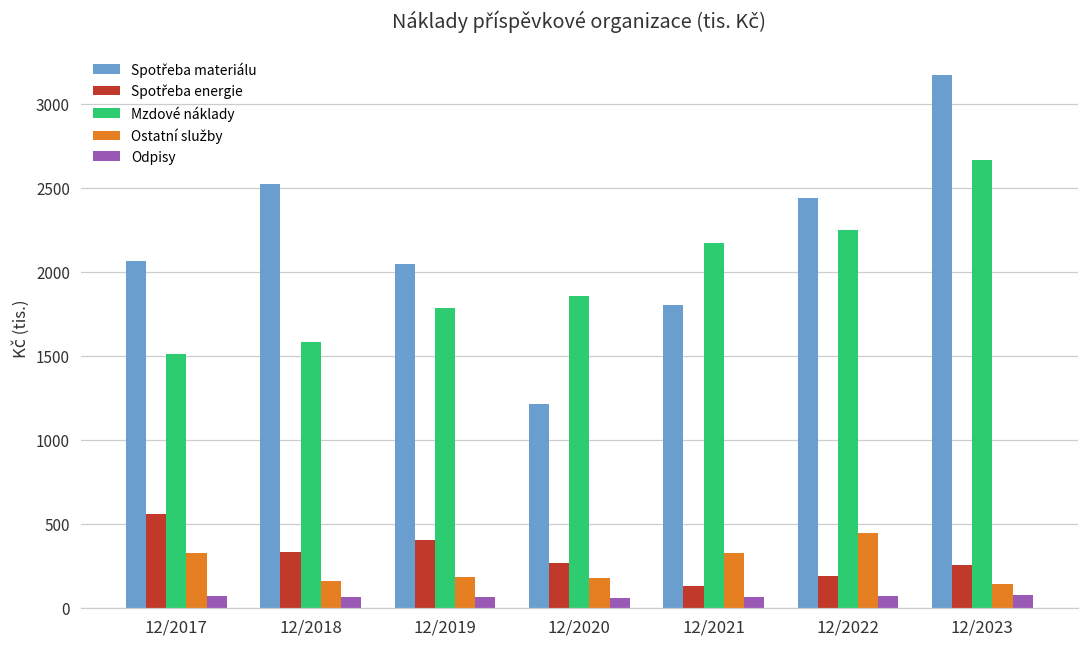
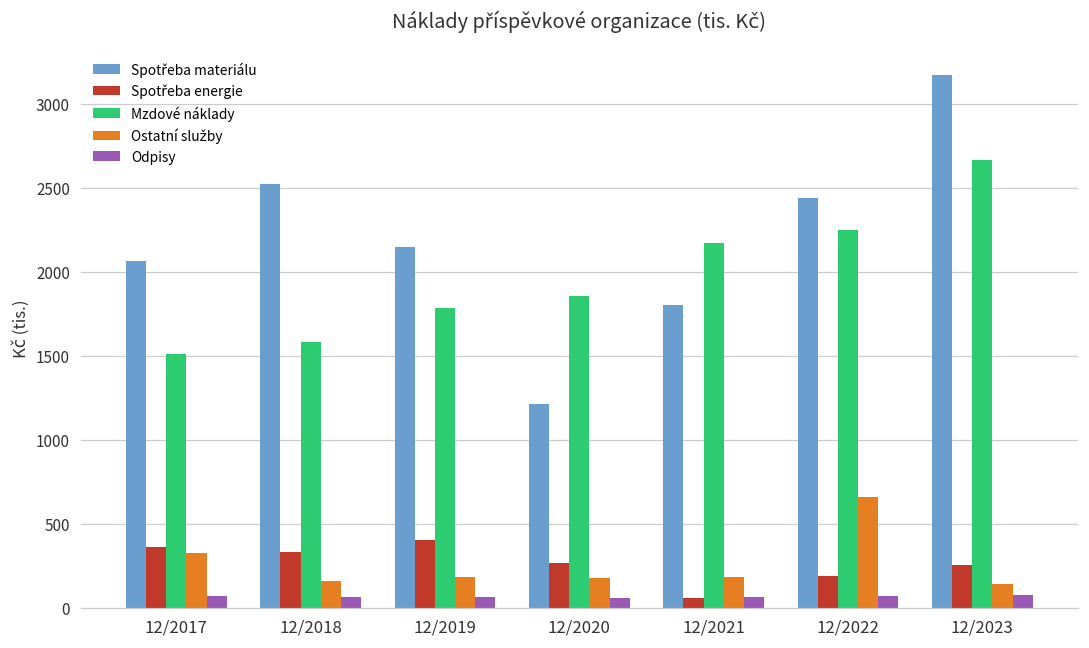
  {
    "Spotřeba materiálu": {
      "12/2017": 2060,
      "12/2018": 2530,
-     "12/2019": 2050,
+     "12/2019": 2150,
      "12/2020": 1210,
      "12/2021": 1800,
      "12/2022": 2440,
      "12/2023": 3170
    },
    "Spotřeba energie": {
-     "12/2017": 560,
+     "12/2017": 360,
      "12/2018": 330,
      "12/2019": 400,
      "12/2020": 270,
-     "12/2021": 130,
+     "12/2021": 50,
      "12/2022": 190,
      "12/2023": 260
    },
    "Mzdové náklady": {
      "12/2017": 1510,
      "12/2018": 1580,
      "12/2019": 1780,
      "12/2020": 1860,
      "12/2021": 2170,
      "12/2022": 2250,
      "12/2023": 2670
    },
    "Ostatní služby": {
      "12/2017": 320,
      "12/2018": 160,
      "12/2019": 180,
      "12/2020": 170,
-     "12/2021": 320,
-     "12/2022": 440,
+     "12/2021": 180,
+     "12/2022": 660,
      "12/2023": 140
    },
    "Odpisy": {
      "12/2017": 70,
      "12/2018": 60,
      "12/2019": 60,
      "12/2020": 60,
      "12/2021": 60,
      "12/2022": 70,
      "12/2023": 80
    }
  }
